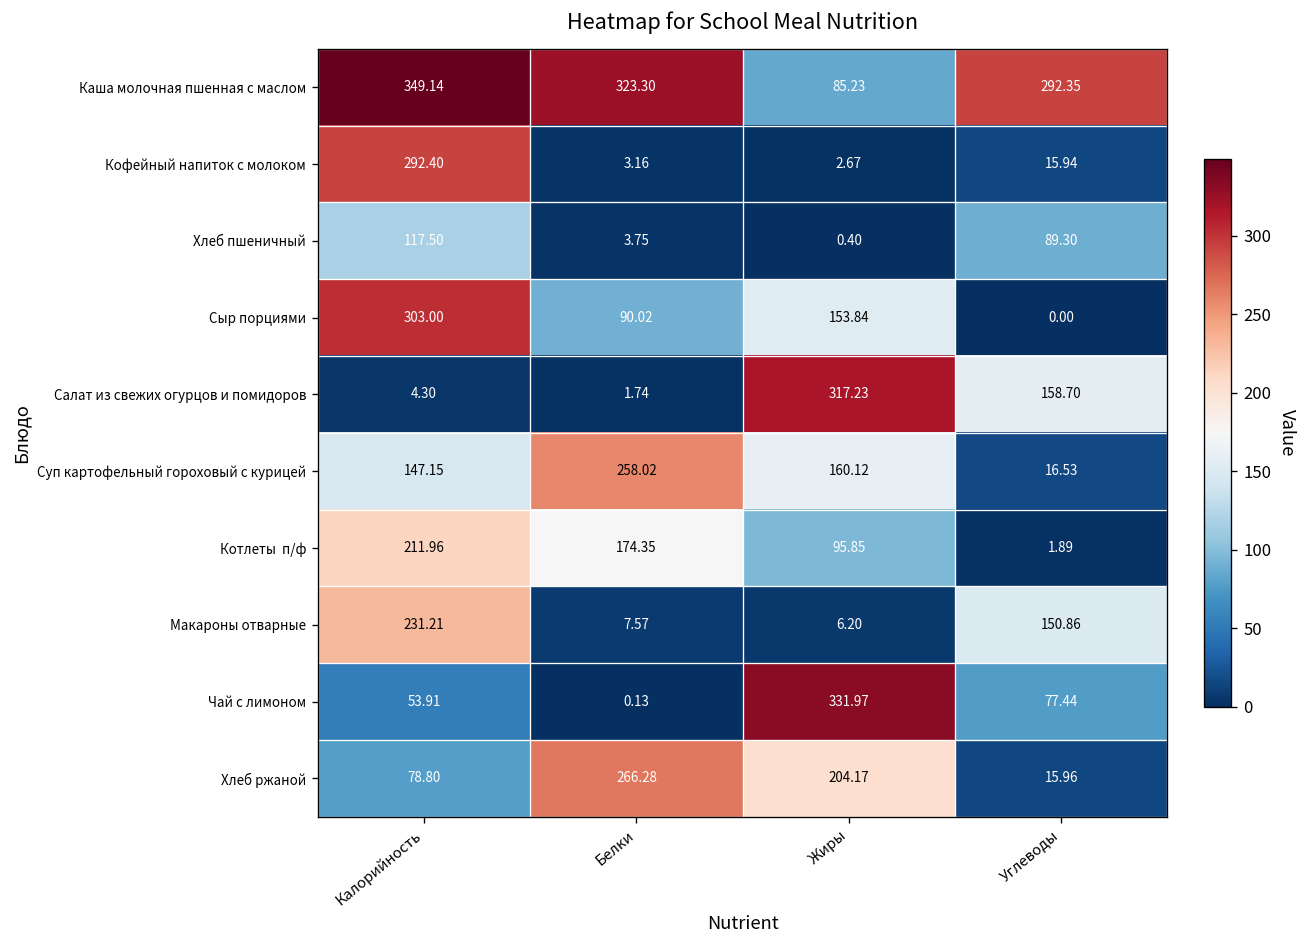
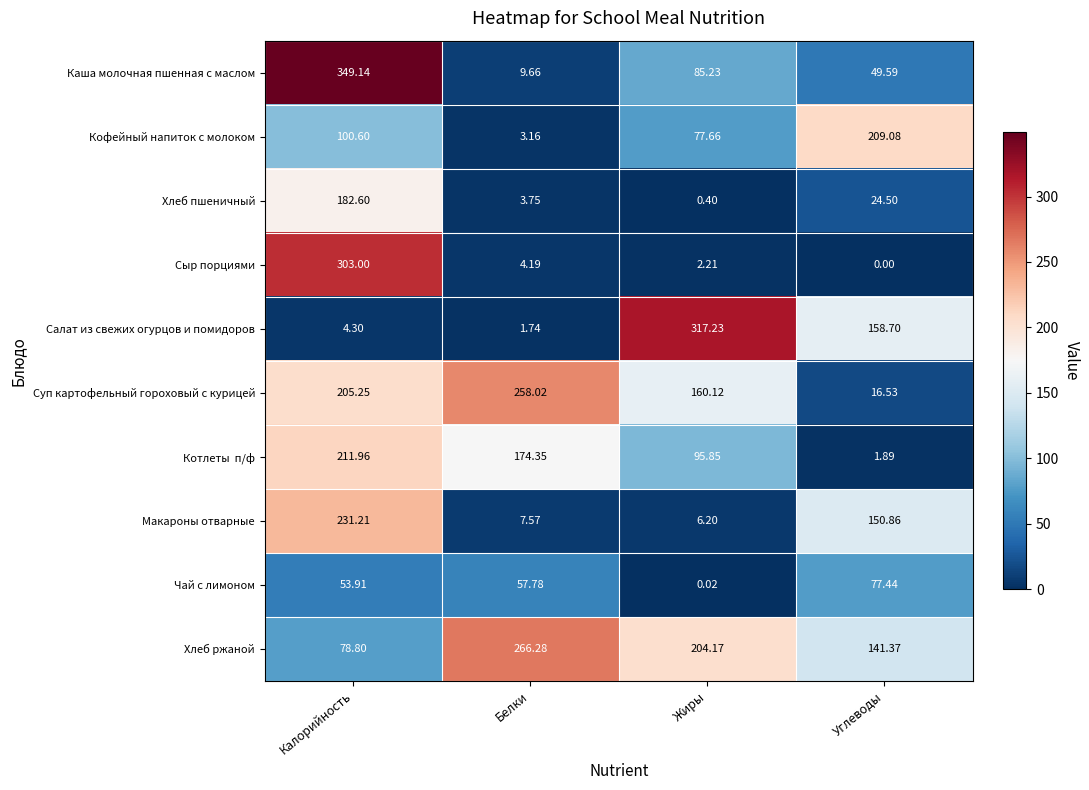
  {
    "Каша молочная пшенная с маслом": {
      "Калорийность": 349.14,
-     "Белки": 323.30,
+     "Белки": 9.66,
      "Жиры": 85.23,
-     "Углеводы": 292.35
+     "Углеводы": 49.59
    },
    "Кофейный напиток с молоком": {
-     "Калорийность": 292.40,
+     "Калорийность": 100.60,
      "Белки": 3.16,
-     "Жиры": 2.67,
-     "Углеводы": 15.94
+     "Жиры": 77.66,
+     "Углеводы": 209.08
    },
    "Хлеб пшеничный": {
-     "Калорийность": 117.50,
+     "Калорийность": 182.60,
      "Белки": 3.75,
      "Жиры": 0.40,
-     "Углеводы": 89.30
+     "Углеводы": 24.50
    },
    "Сыр порциями": {
      "Калорийность": 303.00,
-     "Белки": 90.02,
-     "Жиры": 153.84,
+     "Белки": 4.19,
+     "Жиры": 2.21,
      "Углеводы": 0.00
    },
    "Салат из свежих огурцов и помидоров": {
      "Калорийность": 4.30,
      "Белки": 1.74,
      "Жиры": 317.23,
      "Углеводы": 158.70
    },
    "Суп картофельный гороховый с курицей": {
-     "Калорийность": 147.15,
+     "Калорийность": 205.25,
      "Белки": 258.02,
      "Жиры": 160.12,
      "Углеводы": 16.53
    },
    "Котлеты п/ф": {
      "Калорийность": 211.96,
      "Белки": 174.35,
      "Жиры": 95.85,
      "Углеводы": 1.89
    },
    "Макароны отварные": {
      "Калорийность": 231.21,
      "Белки": 7.57,
      "Жиры": 6.20,
      "Углеводы": 150.86
    },
    "Чай с лимоном": {
      "Калорийность": 53.91,
-     "Белки": 0.13,
-     "Жиры": 331.97,
+     "Белки": 57.78,
+     "Жиры": 0.02,
      "Углеводы": 77.44
    },
    "Хлеб ржаной": {
      "Калорийность": 78.80,
      "Белки": 266.28,
      "Жиры": 204.17,
-     "Углеводы": 15.96
+     "Углеводы": 141.37
    }
  }
